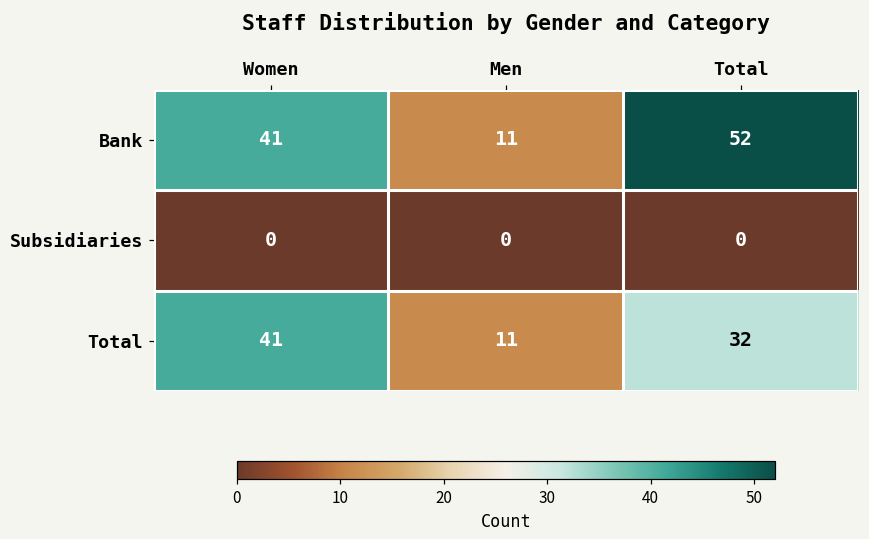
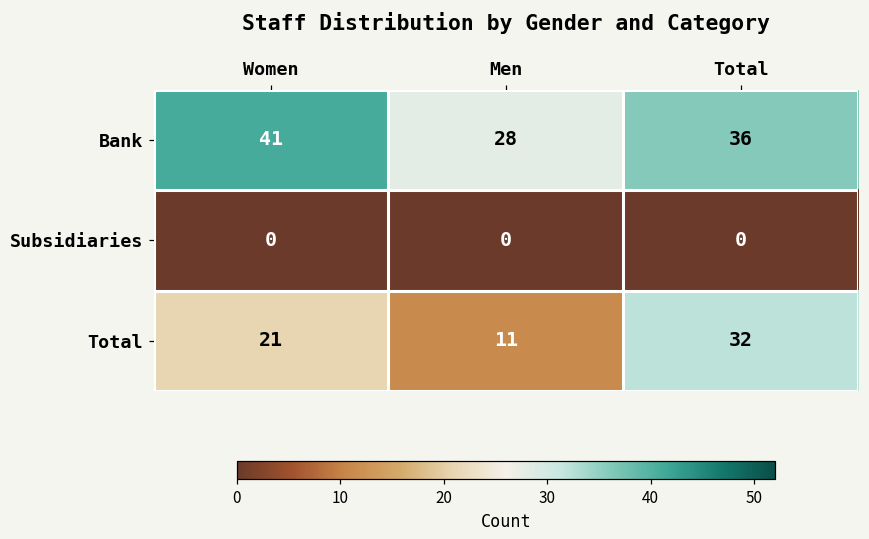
  {
    "Bank": {
      "Women": 41,
-     "Men": 11,
-     "Total": 52
+     "Men": 28,
+     "Total": 36
    },
    "Subsidiaries": {
      "Women": 0,
      "Men": 0,
      "Total": 0
    },
    "Total": {
-     "Women": 41,
+     "Women": 21,
      "Men": 11,
      "Total": 32
    }
  }
